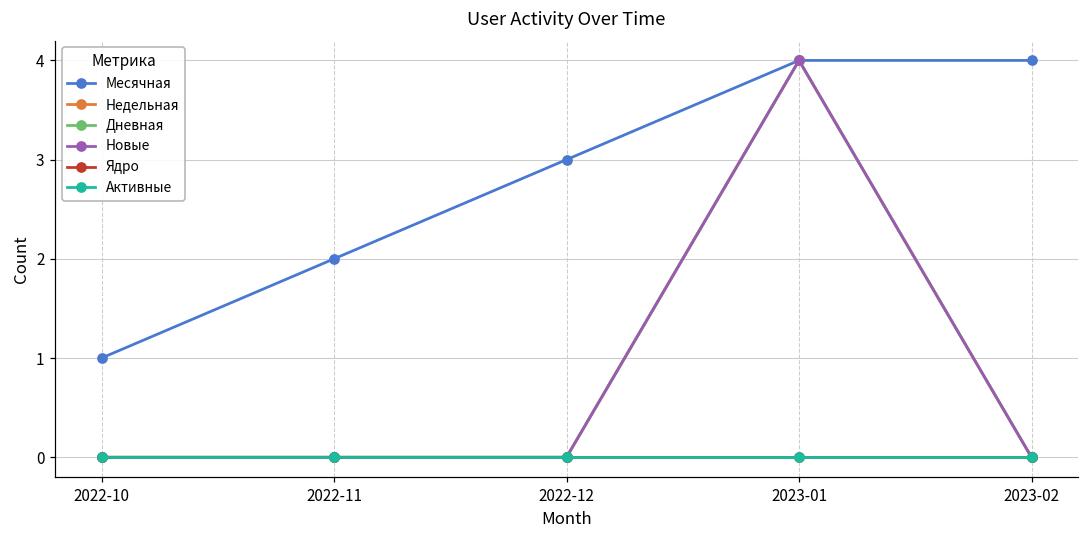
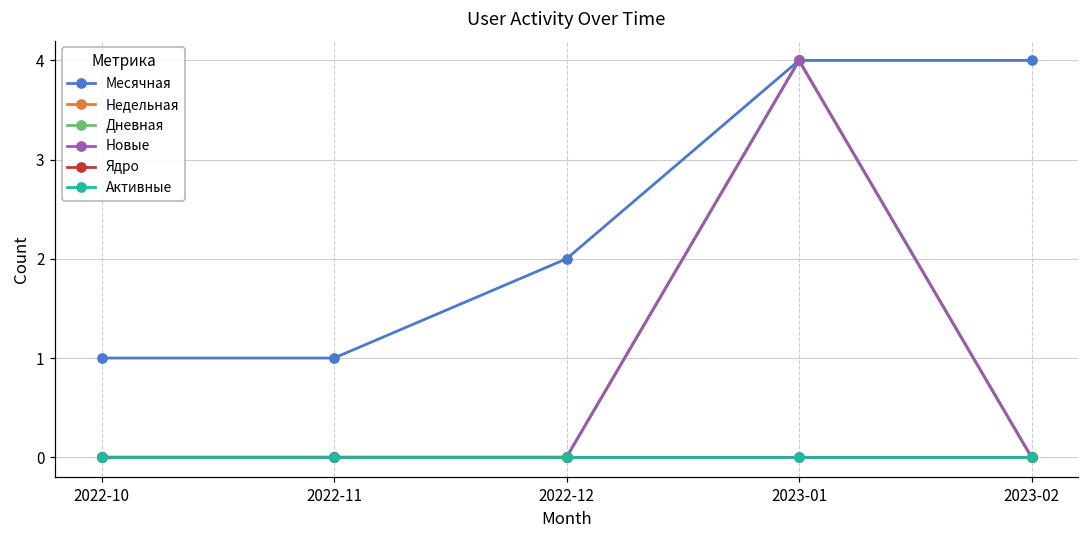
  {
    "Месячная": {
      "2022-10": 1,
-     "2022-11": 2,
-     "2022-12": 3,
+     "2022-11": 1,
+     "2022-12": 2,
      "2023-02": 4
    },
    "Активные": {
      "2023-01": 0
    }
  }
